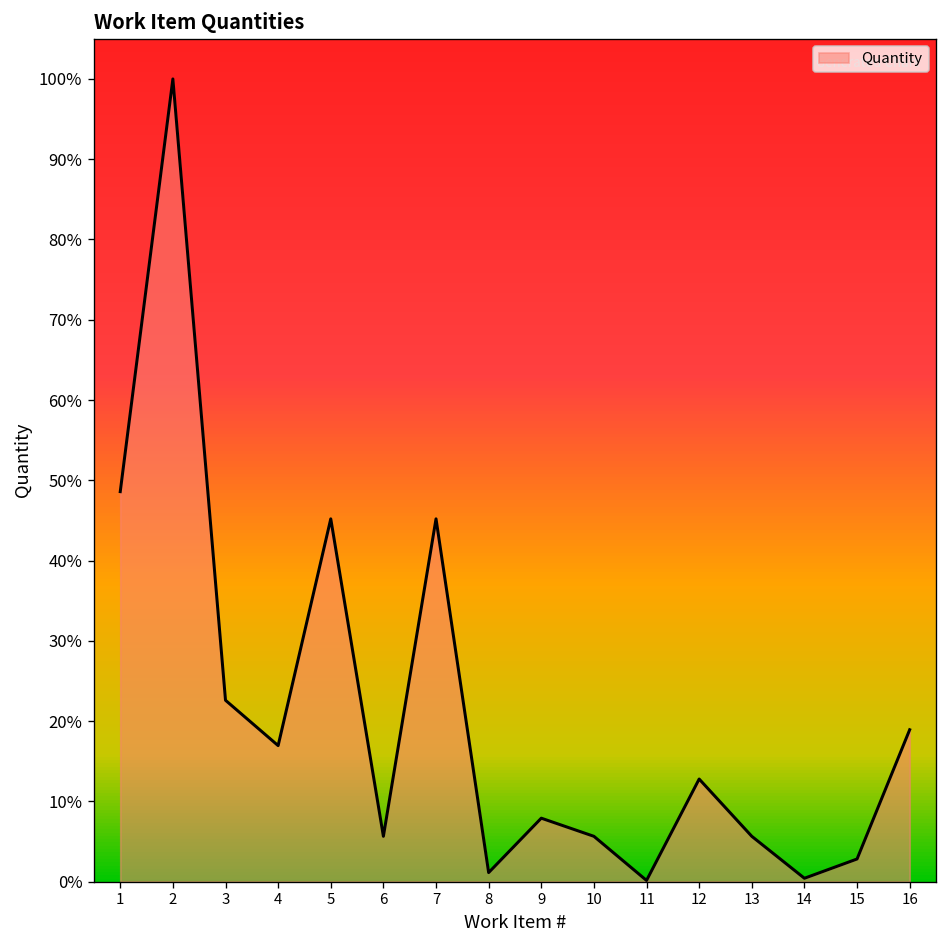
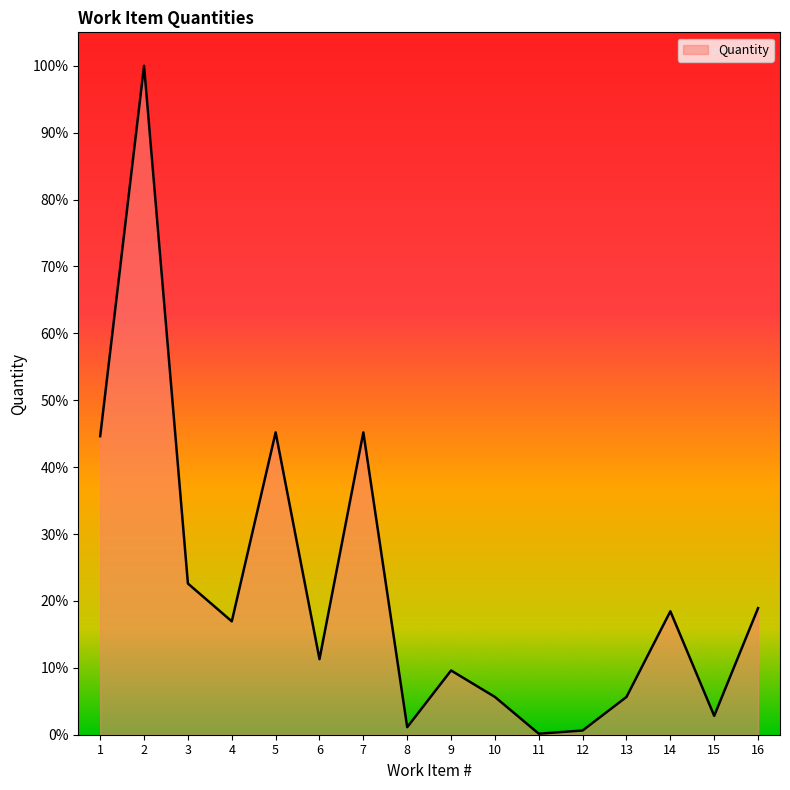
  {
-   "1": "49%",
+   "1": "45%",
    "2": "100%",
    "3": "23%",
    "4": "17%",
    "5": "45%",
-   "6": "6%",
+   "6": "11%",
    "7": "45%",
    "8": "1%",
-   "9": "8%",
+   "9": "10%",
    "10": "6%",
    "11": "0%",
-   "12": "13%",
+   "12": "1%",
    "13": "6%",
-   "14": "0%",
+   "14": "18%",
    "15": "3%",
    "16": "19%"
  }
